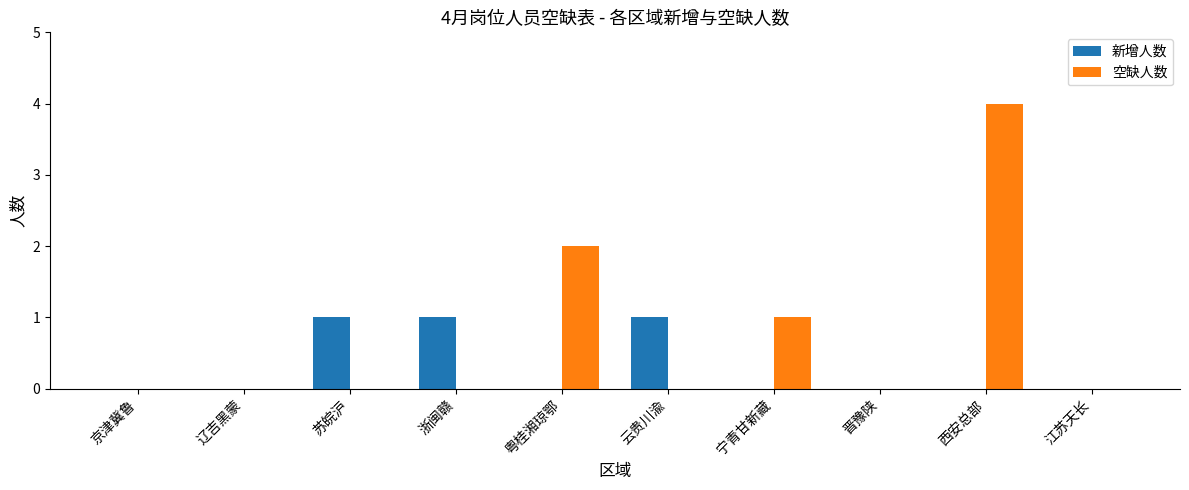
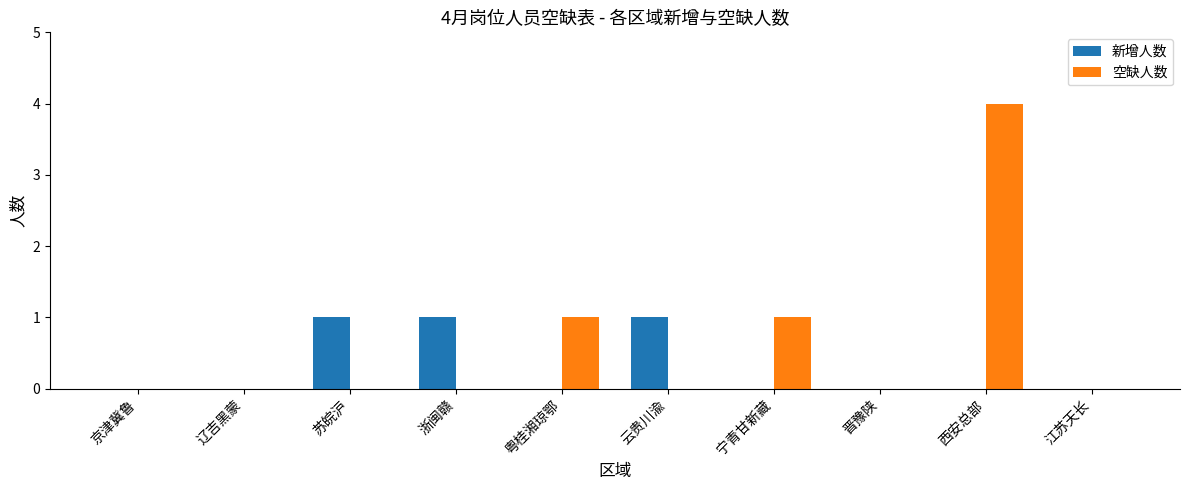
  {
    "新增人数": {
      "京津冀鲁": 0,
      "辽吉黑蒙": 0,
      "苏皖沪": 1,
      "浙闽赣": 1,
      "粤桂湘琼鄂": 0,
      "云贵川渝": 1,
      "宁青甘新藏": 0,
      "晋豫陕": 0,
      "西安总部": 0,
      "江苏天长": 0
    },
    "空缺人数": {
      "京津冀鲁": 0,
      "辽吉黑蒙": 0,
      "苏皖沪": 0,
      "浙闽赣": 0,
-     "粤桂湘琼鄂": 2,
+     "粤桂湘琼鄂": 1,
      "云贵川渝": 0,
      "宁青甘新藏": 1,
      "晋豫陕": 0,
      "西安总部": 4,
      "江苏天长": 0
    }
  }
